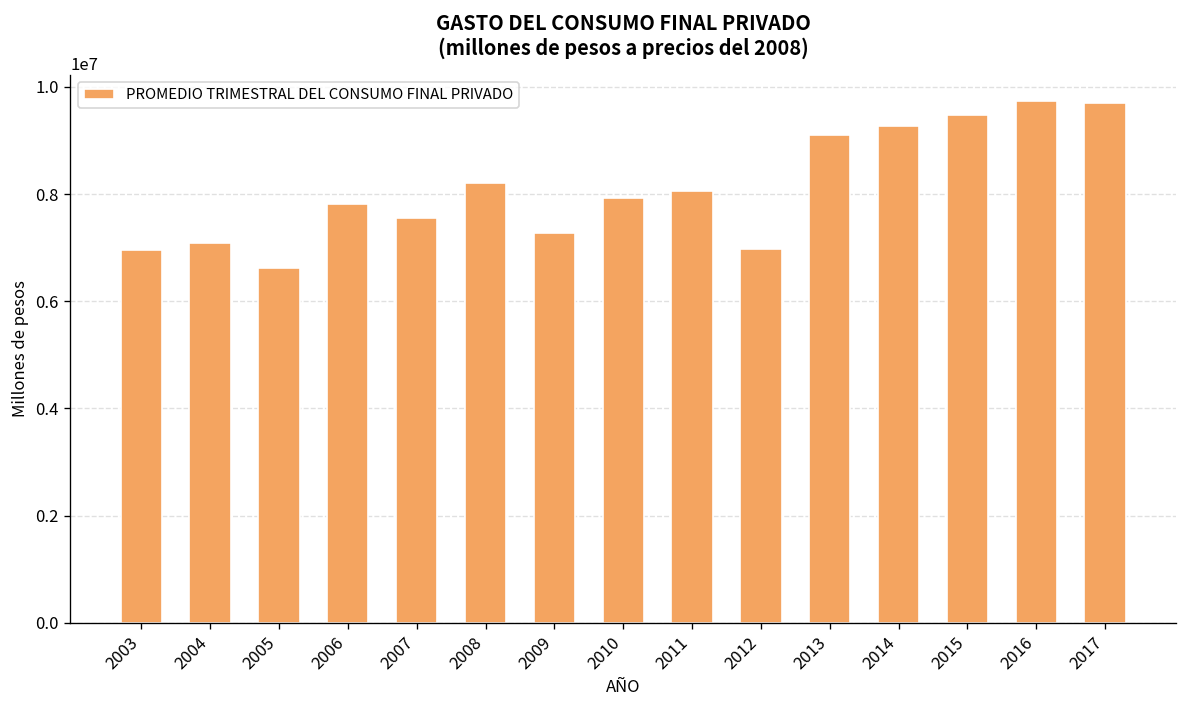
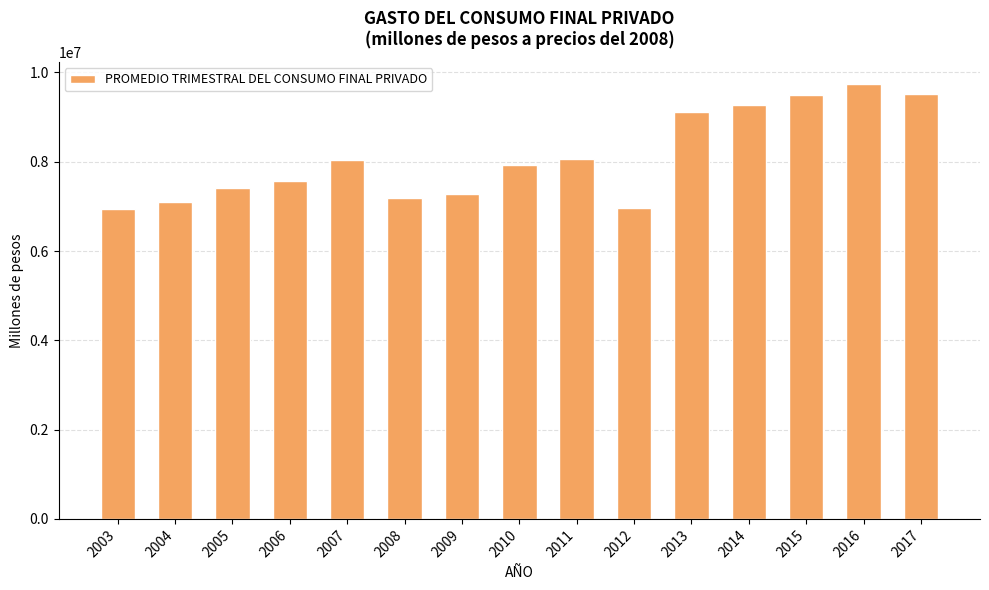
  {
    "2003": 7000000,
    "2004": 7100000,
-   "2005": 6600000,
-   "2006": 7800000,
-   "2007": 7600000,
-   "2008": 8200000,
+   "2005": 7400000,
+   "2006": 7600000,
+   "2007": 8000000,
+   "2008": 7200000,
    "2009": 7300000,
    "2010": 7900000,
    "2011": 8100000,
    "2012": 7000000,
    "2013": 9100000,
    "2014": 9300000,
    "2015": 9500000,
    "2016": 9700000,
-   "2017": 9700000
+   "2017": 9500000
  }
